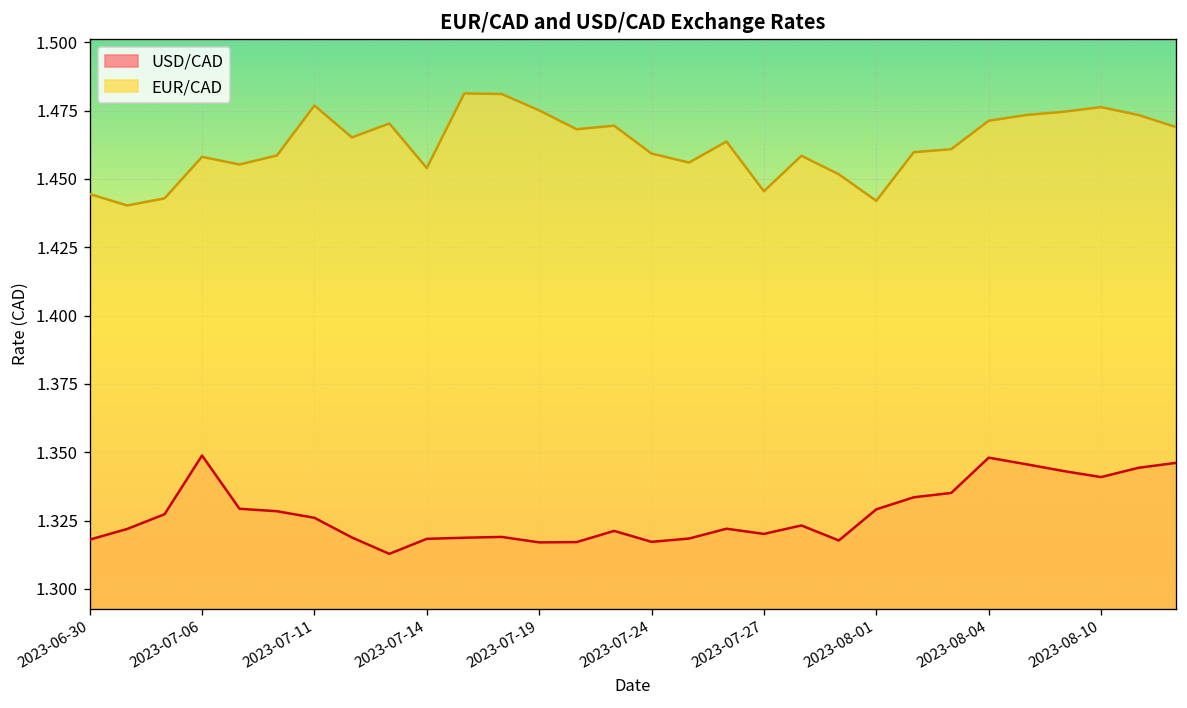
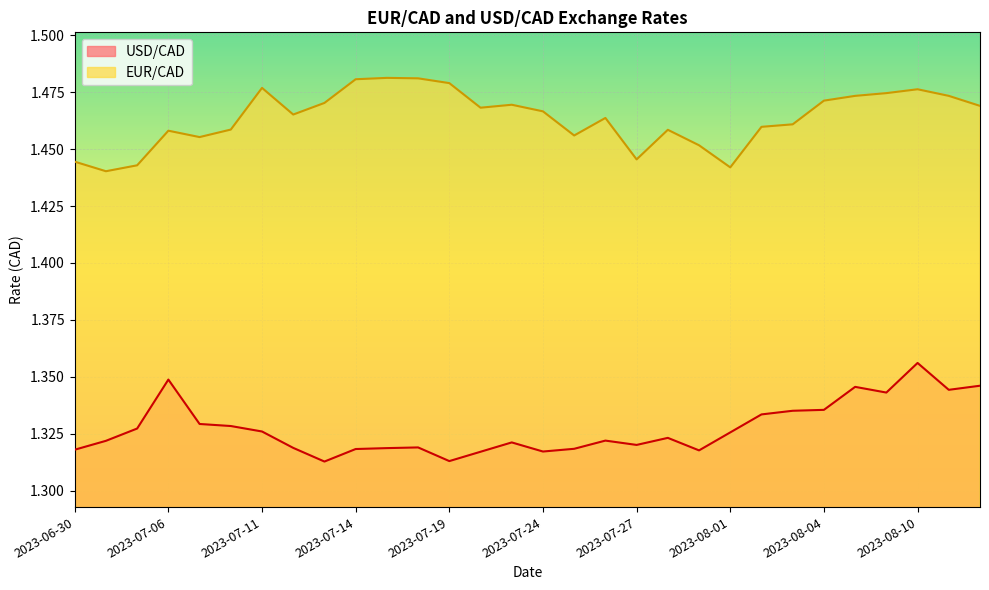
  {
    "USD/CAD": {
      "2023-06-30": 1.318,
      "2023-07-06": 1.349,
      "2023-07-11": 1.326,
      "2023-07-14": 1.318,
-     "2023-07-19": 1.317,
+     "2023-07-19": 1.313,
      "2023-07-24": 1.317,
      "2023-07-27": 1.320,
-     "2023-08-01": 1.329,
-     "2023-08-04": 1.348,
-     "2023-08-10": 1.341
+     "2023-08-01": 1.326,
+     "2023-08-04": 1.336,
+     "2023-08-10": 1.356
    },
    "EUR/CAD": {
      "2023-06-30": 1.445,
      "2023-07-06": 1.458,
      "2023-07-11": 1.477,
-     "2023-07-14": 1.454,
-     "2023-07-19": 1.475,
-     "2023-07-24": 1.459,
+     "2023-07-14": 1.481,
+     "2023-07-19": 1.479,
+     "2023-07-24": 1.467,
      "2023-07-27": 1.446,
      "2023-08-01": 1.442,
      "2023-08-04": 1.471,
      "2023-08-10": 1.476
    }
  }
